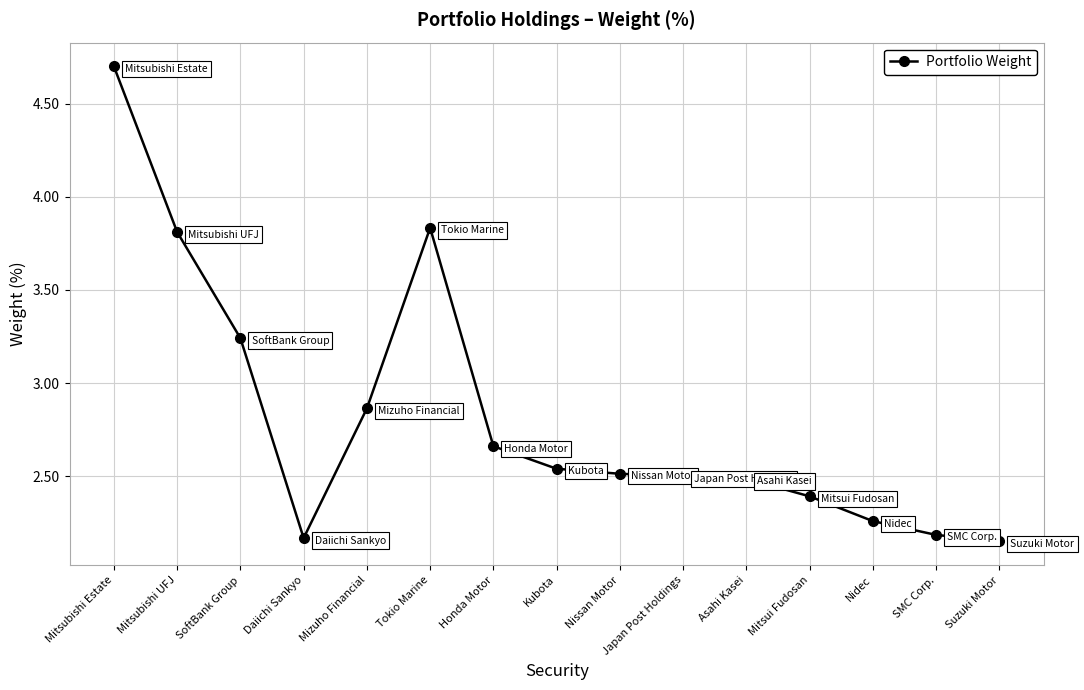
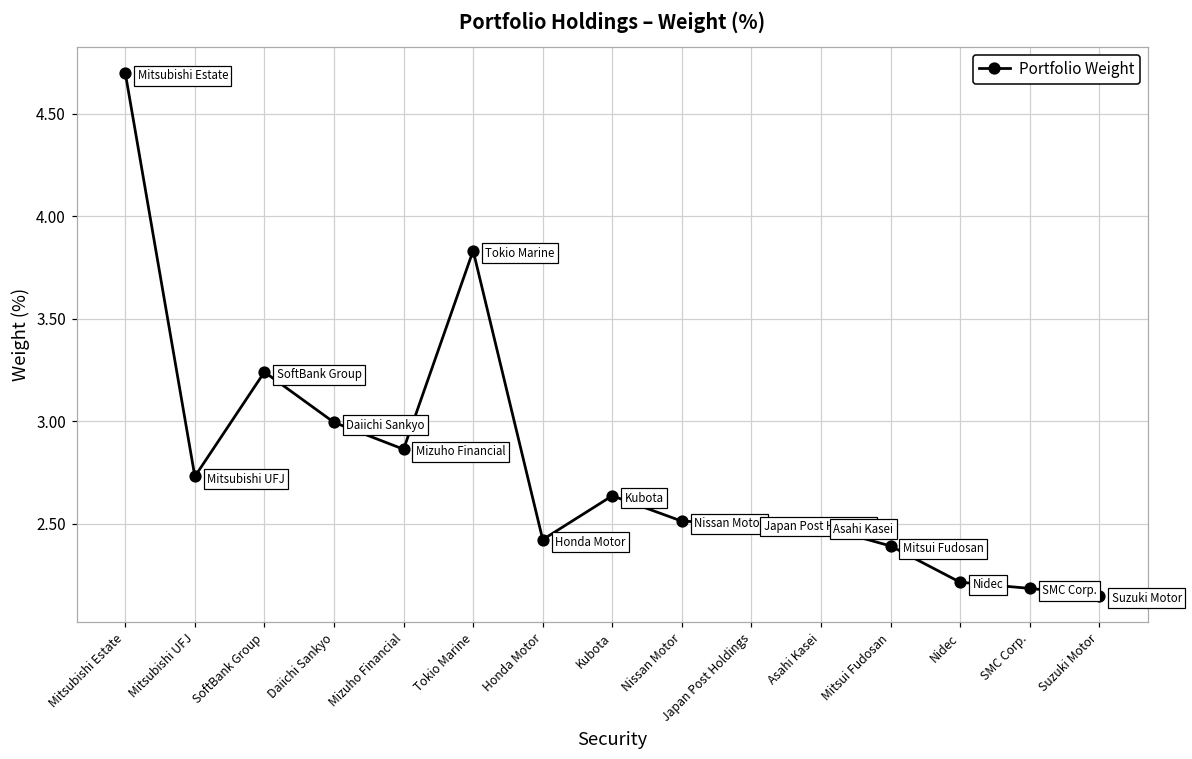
  {
    "Mitsubishi Estate": 4.70,
-   "Mitsubishi UFJ": 3.81,
+   "Mitsubishi UFJ": 2.73,
    "SoftBank Group": 3.24,
-   "Daiichi Sankyo": 2.17,
+   "Daiichi Sankyo": 3.00,
    "Mizuho Financial": 2.86,
    "Tokio Marine": 3.83,
-   "Honda Motor": 2.66,
-   "Kubota": 2.54,
+   "Honda Motor": 2.42,
+   "Kubota": 2.64,
    "Nissan Motor": 2.51,
    "Mitsui Fudosan": 2.39,
-   "Nidec": 2.26,
+   "Nidec": 2.22,
    "SMC Corp.": 2.19
  }
